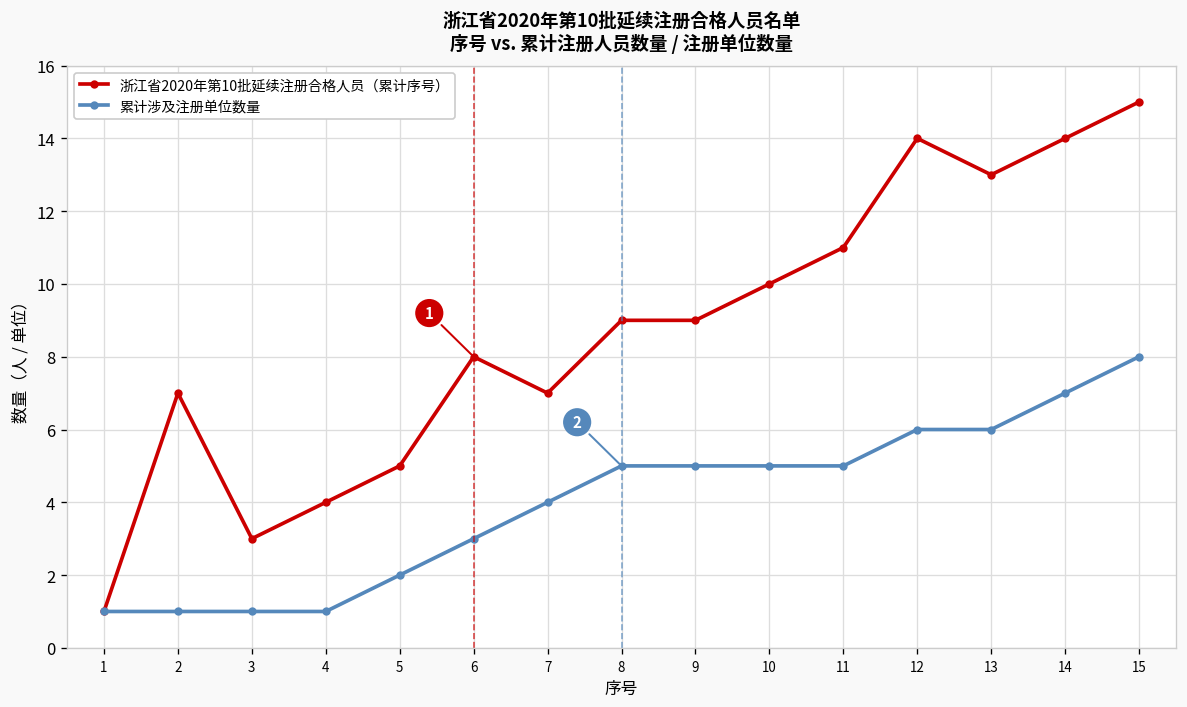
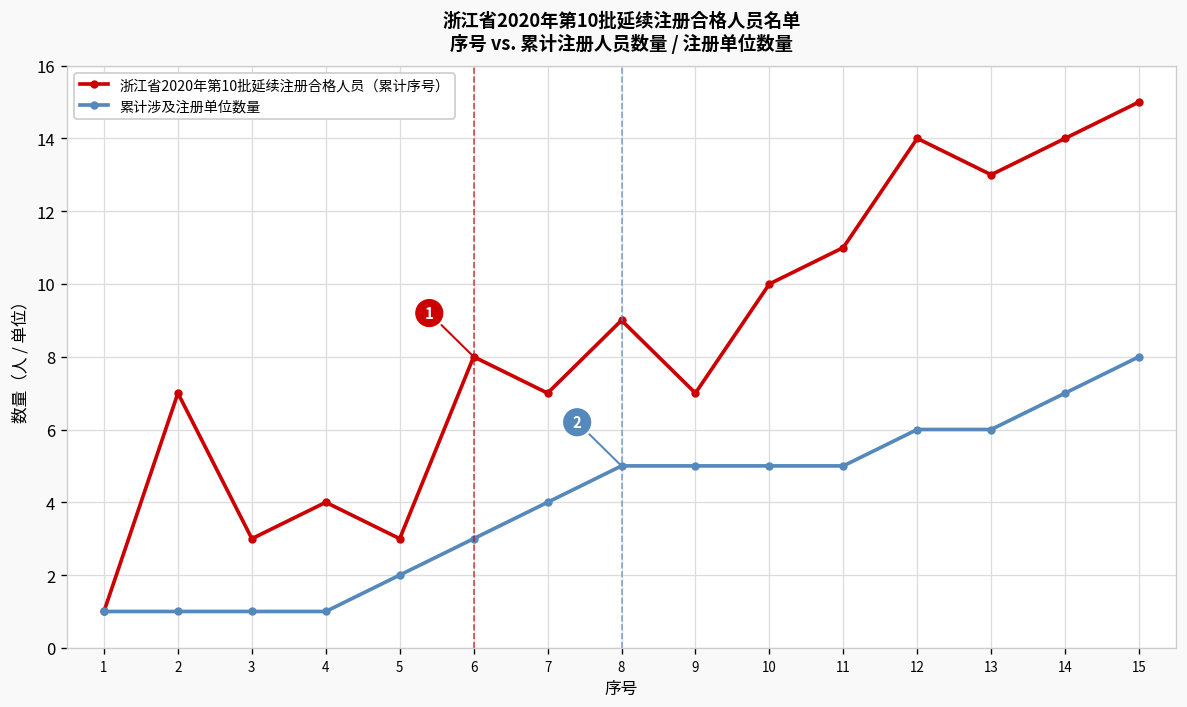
  {
    "浙江省2020年第10批延续注册合格人员（累计序号）": {
      "2": 7,
      "3": 3,
      "4": 4,
-     "5": 5,
+     "5": 3,
      "6": 8,
      "7": 7,
      "8": 9,
-     "9": 9,
+     "9": 7,
      "10": 10,
      "11": 11,
      "12": 14,
      "13": 13,
      "14": 14,
      "15": 15
    },
    "累计涉及注册单位数量": {
      "2": 1,
      "3": 1,
      "4": 1,
      "5": 2,
      "6": 3,
      "7": 4,
      "8": 5,
      "9": 5,
      "10": 5,
      "11": 5,
      "12": 6,
      "13": 6,
      "14": 7,
      "15": 8
    }
  }
